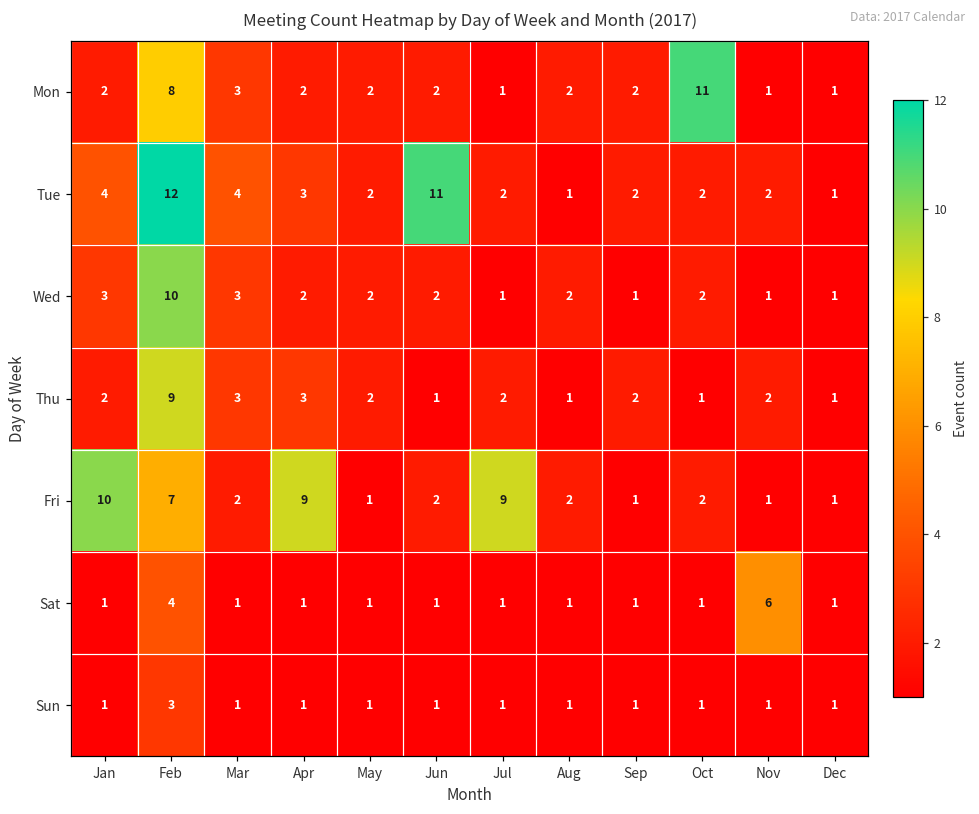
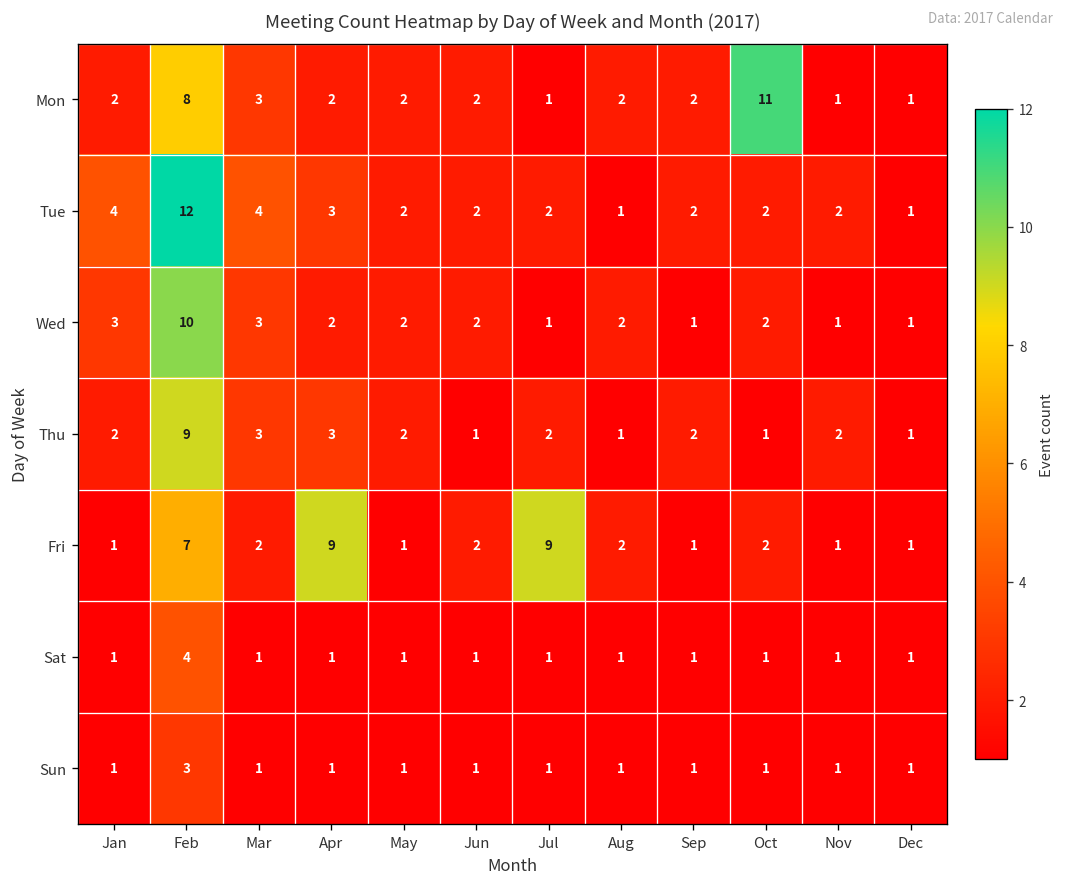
  {
    "Mon": {
      "Jan": 2,
      "Feb": 8,
      "Mar": 3,
      "Apr": 2,
      "May": 2,
      "Jun": 2,
      "Jul": 1,
      "Aug": 2,
      "Sep": 2,
      "Oct": 11,
      "Nov": 1,
      "Dec": 1
    },
    "Tue": {
      "Jan": 4,
      "Feb": 12,
      "Mar": 4,
      "Apr": 3,
      "May": 2,
-     "Jun": 11,
+     "Jun": 2,
      "Jul": 2,
      "Aug": 1,
      "Sep": 2,
      "Oct": 2,
      "Nov": 2,
      "Dec": 1
    },
    "Wed": {
      "Jan": 3,
      "Feb": 10,
      "Mar": 3,
      "Apr": 2,
      "May": 2,
      "Jun": 2,
      "Jul": 1,
      "Aug": 2,
      "Sep": 1,
      "Oct": 2,
      "Nov": 1,
      "Dec": 1
    },
    "Thu": {
      "Jan": 2,
      "Feb": 9,
      "Mar": 3,
      "Apr": 3,
      "May": 2,
      "Jun": 1,
      "Jul": 2,
      "Aug": 1,
      "Sep": 2,
      "Oct": 1,
      "Nov": 2,
      "Dec": 1
    },
    "Fri": {
-     "Jan": 10,
+     "Jan": 1,
      "Feb": 7,
      "Mar": 2,
      "Apr": 9,
      "May": 1,
      "Jun": 2,
      "Jul": 9,
      "Aug": 2,
      "Sep": 1,
      "Oct": 2,
      "Nov": 1,
      "Dec": 1
    },
    "Sat": {
      "Jan": 1,
      "Feb": 4,
      "Mar": 1,
      "Apr": 1,
      "May": 1,
      "Jun": 1,
      "Jul": 1,
      "Aug": 1,
      "Sep": 1,
      "Oct": 1,
-     "Nov": 6,
+     "Nov": 1,
      "Dec": 1
    },
    "Sun": {
      "Jan": 1,
      "Feb": 3,
      "Mar": 1,
      "Apr": 1,
      "May": 1,
      "Jun": 1,
      "Jul": 1,
      "Aug": 1,
      "Sep": 1,
      "Oct": 1,
      "Nov": 1,
      "Dec": 1
    }
  }
